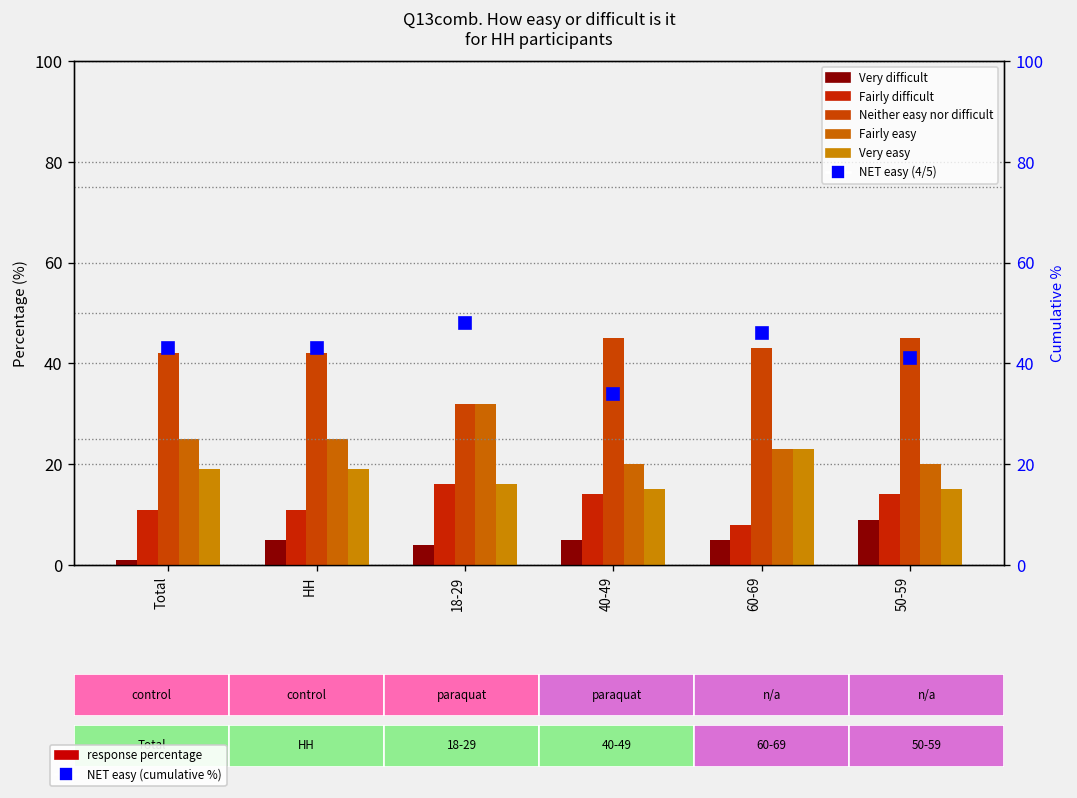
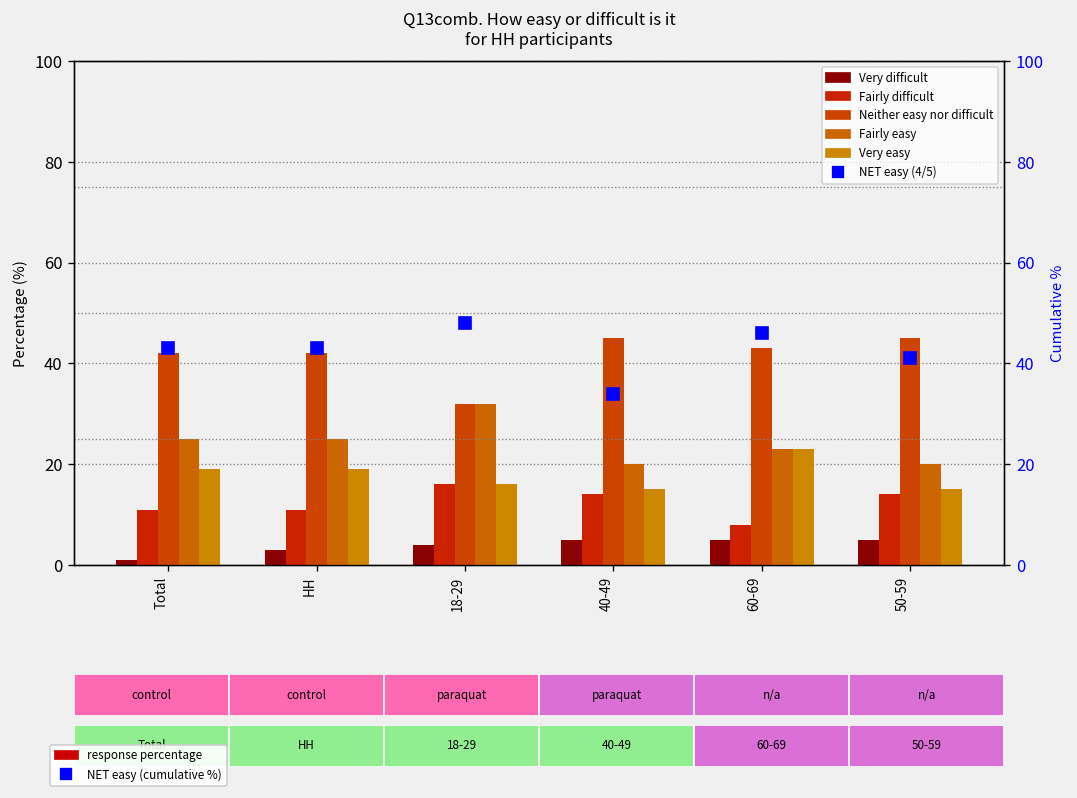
  {
    "Very difficult": {
      "Total": 1,
-     "HH": 5,
+     "HH": 3,
      "18-29": 4,
      "40-49": 5,
      "60-69": 5,
-     "50-59": 9
+     "50-59": 5
    }
  }
